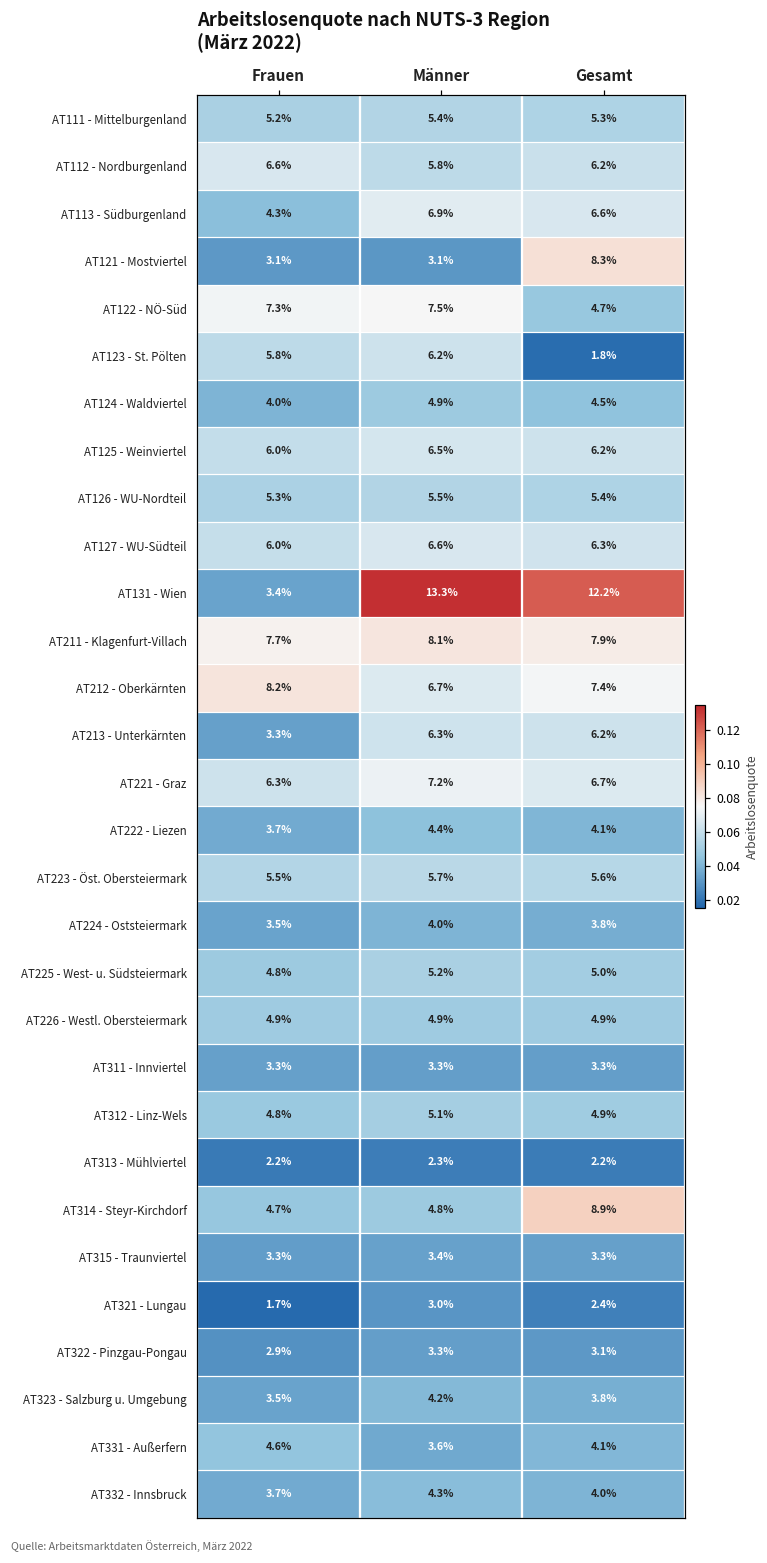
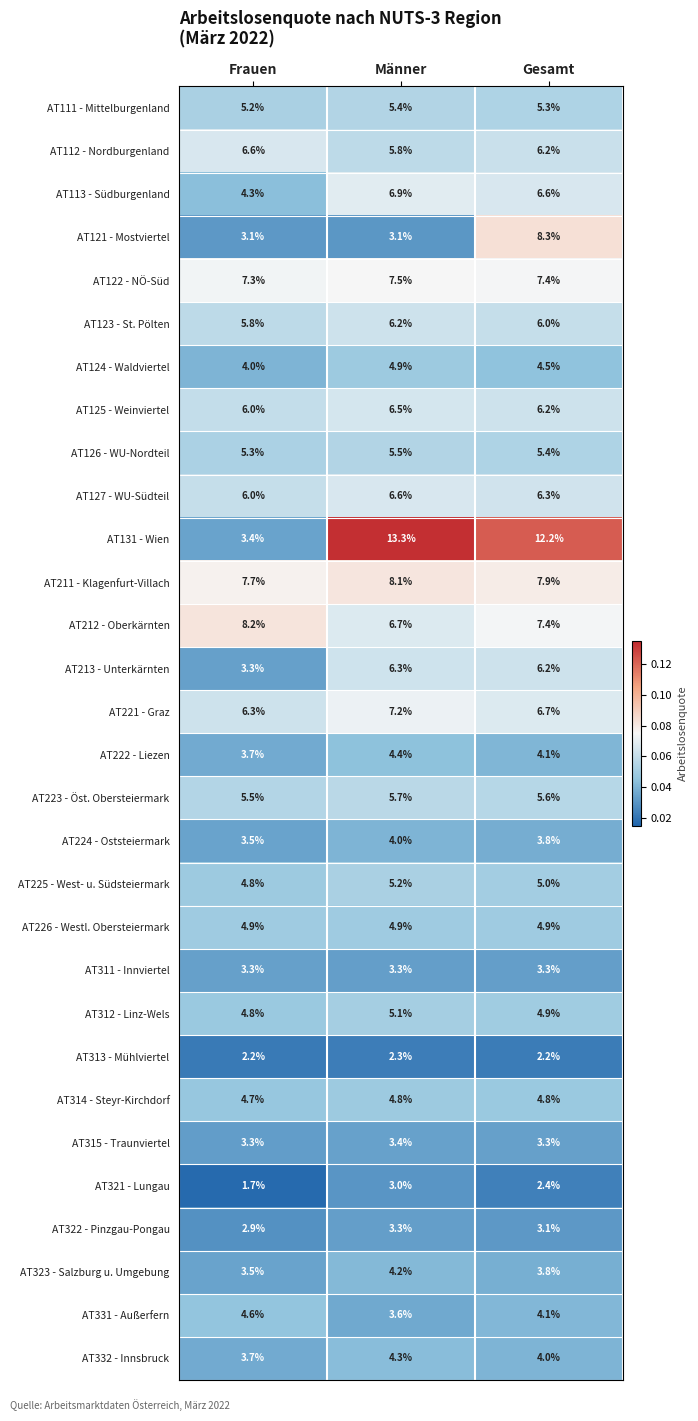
  {
    "AT111 - Mittelburgenland": {
      "Frauen": "5.2%",
      "Männer": "5.4%",
      "Gesamt": "5.3%"
    },
    "AT112 - Nordburgenland": {
      "Frauen": "6.6%",
      "Männer": "5.8%",
      "Gesamt": "6.2%"
    },
    "AT113 - Südburgenland": {
      "Frauen": "4.3%",
      "Männer": "6.9%",
      "Gesamt": "6.6%"
    },
    "AT121 - Mostviertel": {
      "Frauen": "3.1%",
      "Männer": "3.1%",
      "Gesamt": "8.3%"
    },
    "AT122 - NÖ-Süd": {
      "Frauen": "7.3%",
      "Männer": "7.5%",
-     "Gesamt": "4.7%"
+     "Gesamt": "7.4%"
    },
    "AT123 - St. Pölten": {
      "Frauen": "5.8%",
      "Männer": "6.2%",
-     "Gesamt": "1.8%"
+     "Gesamt": "6.0%"
    },
    "AT124 - Waldviertel": {
      "Frauen": "4.0%",
      "Männer": "4.9%",
      "Gesamt": "4.5%"
    },
    "AT125 - Weinviertel": {
      "Frauen": "6.0%",
      "Männer": "6.5%",
      "Gesamt": "6.2%"
    },
    "AT126 - WU-Nordteil": {
      "Frauen": "5.3%",
      "Männer": "5.5%",
      "Gesamt": "5.4%"
    },
    "AT127 - WU-Südteil": {
      "Frauen": "6.0%",
      "Männer": "6.6%",
      "Gesamt": "6.3%"
    },
    "AT131 - Wien": {
      "Frauen": "3.4%",
      "Männer": "13.3%",
      "Gesamt": "12.2%"
    },
    "AT211 - Klagenfurt-Villach": {
      "Frauen": "7.7%",
      "Männer": "8.1%",
      "Gesamt": "7.9%"
    },
    "AT212 - Oberkärnten": {
      "Frauen": "8.2%",
      "Männer": "6.7%",
      "Gesamt": "7.4%"
    },
    "AT213 - Unterkärnten": {
      "Frauen": "3.3%",
      "Männer": "6.3%",
      "Gesamt": "6.2%"
    },
    "AT221 - Graz": {
      "Frauen": "6.3%",
      "Männer": "7.2%",
      "Gesamt": "6.7%"
    },
    "AT222 - Liezen": {
      "Frauen": "3.7%",
      "Männer": "4.4%",
      "Gesamt": "4.1%"
    },
    "AT223 - Öst. Obersteiermark": {
      "Frauen": "5.5%",
      "Männer": "5.7%",
      "Gesamt": "5.6%"
    },
    "AT224 - Oststeiermark": {
      "Frauen": "3.5%",
      "Männer": "4.0%",
      "Gesamt": "3.8%"
    },
    "AT225 - West- u. Südsteiermark": {
      "Frauen": "4.8%",
      "Männer": "5.2%",
      "Gesamt": "5.0%"
    },
    "AT226 - Westl. Obersteiermark": {
      "Frauen": "4.9%",
      "Männer": "4.9%",
      "Gesamt": "4.9%"
    },
    "AT311 - Innviertel": {
      "Frauen": "3.3%",
      "Männer": "3.3%",
      "Gesamt": "3.3%"
    },
    "AT312 - Linz-Wels": {
      "Frauen": "4.8%",
      "Männer": "5.1%",
      "Gesamt": "4.9%"
    },
    "AT313 - Mühlviertel": {
      "Frauen": "2.2%",
      "Männer": "2.3%",
      "Gesamt": "2.2%"
    },
    "AT314 - Steyr-Kirchdorf": {
      "Frauen": "4.7%",
      "Männer": "4.8%",
-     "Gesamt": "8.9%"
+     "Gesamt": "4.8%"
    },
    "AT315 - Traunviertel": {
      "Frauen": "3.3%",
      "Männer": "3.4%",
      "Gesamt": "3.3%"
    },
    "AT321 - Lungau": {
      "Frauen": "1.7%",
      "Männer": "3.0%",
      "Gesamt": "2.4%"
    },
    "AT322 - Pinzgau-Pongau": {
      "Frauen": "2.9%",
      "Männer": "3.3%",
      "Gesamt": "3.1%"
    },
    "AT323 - Salzburg u. Umgebung": {
      "Frauen": "3.5%",
      "Männer": "4.2%",
      "Gesamt": "3.8%"
    },
    "AT331 - Außerfern": {
      "Frauen": "4.6%",
      "Männer": "3.6%",
      "Gesamt": "4.1%"
    },
    "AT332 - Innsbruck": {
      "Frauen": "3.7%",
      "Männer": "4.3%",
      "Gesamt": "4.0%"
    }
  }
